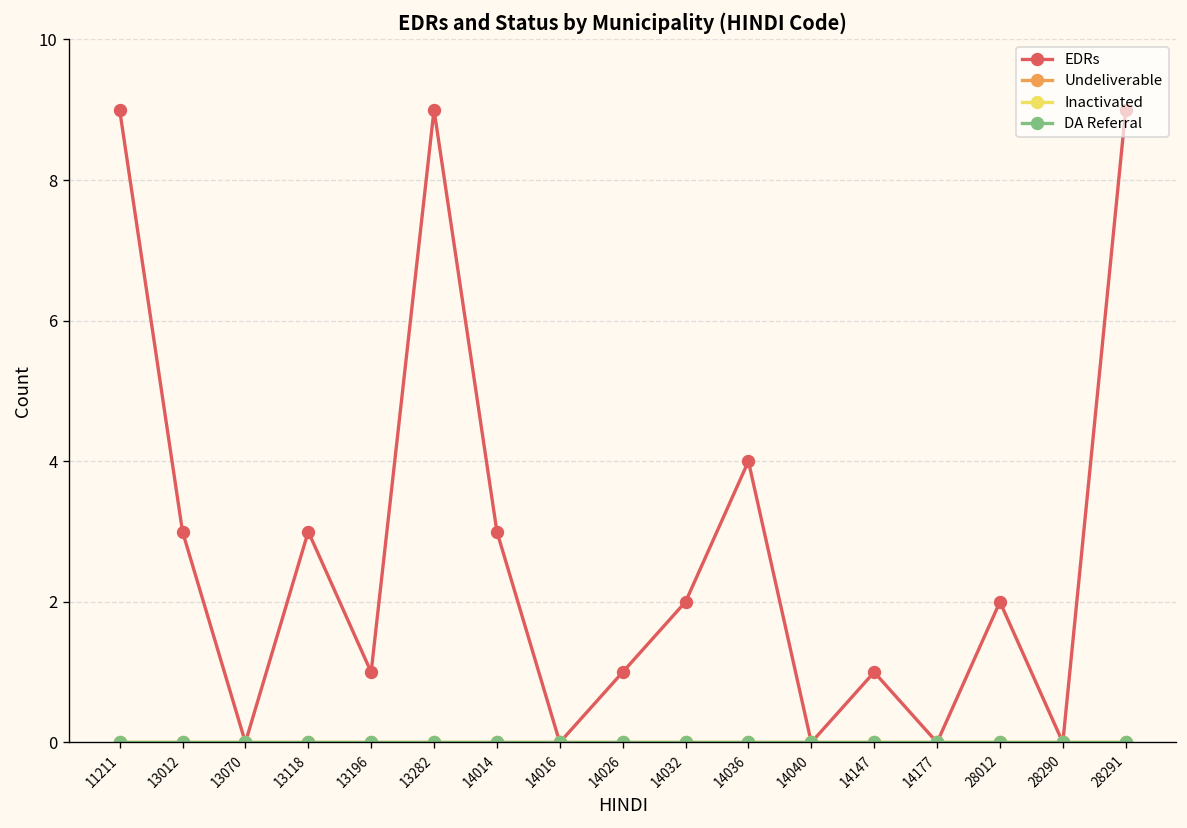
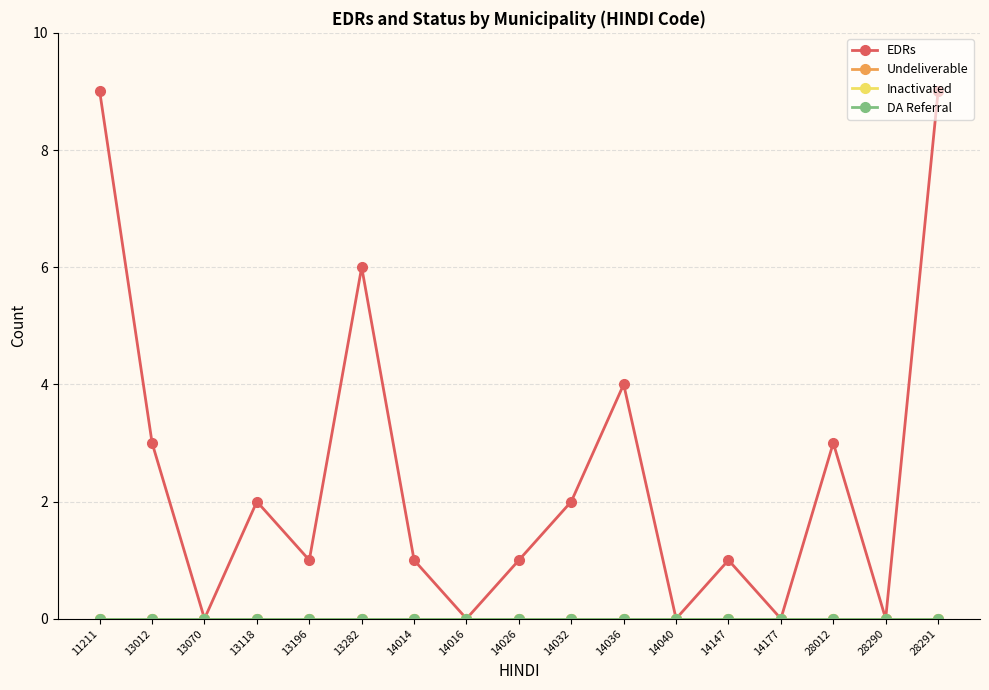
  {
    "EDRs": {
      "11211": 9,
      "13012": 3,
-     "13118": 3,
+     "13118": 2,
      "13196": 1,
-     "13282": 9,
-     "14014": 3,
+     "13282": 6,
+     "14014": 1,
      "14026": 1,
      "14032": 2,
      "14036": 4,
      "14147": 1,
-     "28012": 2
+     "28012": 3
    },
    "DA Referral": {
      "11211": 0,
      "13012": 0,
      "13118": 0,
      "13196": 0,
      "13282": 0,
      "14014": 0,
      "14026": 0,
      "14032": 0,
      "14036": 0,
      "14147": 0,
      "28012": 0,
      "28291": 0
    }
  }
